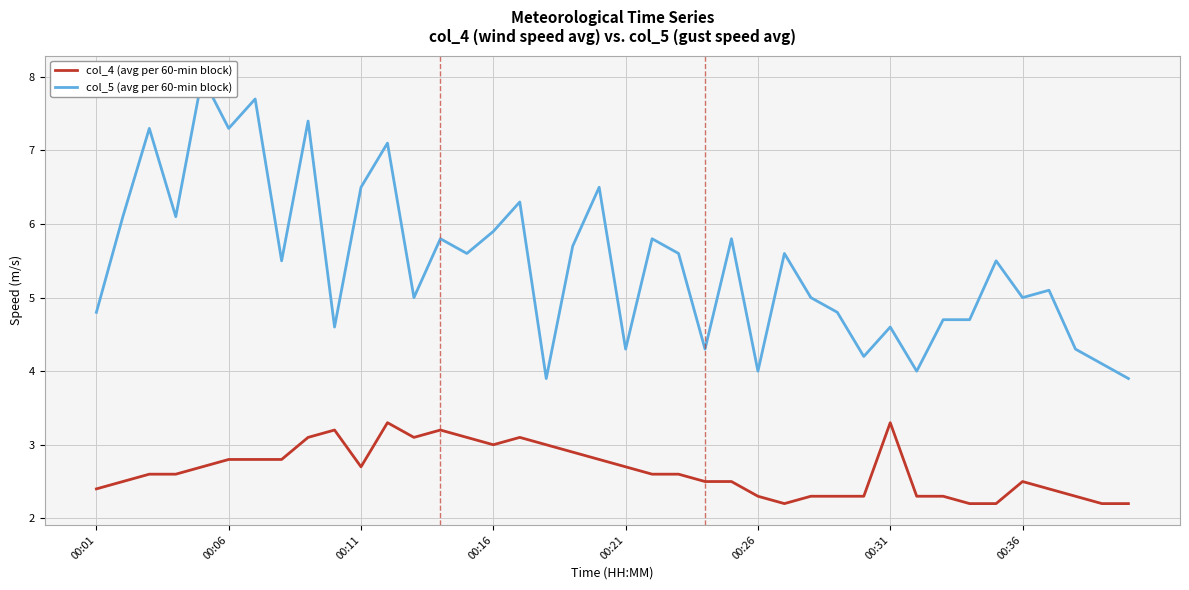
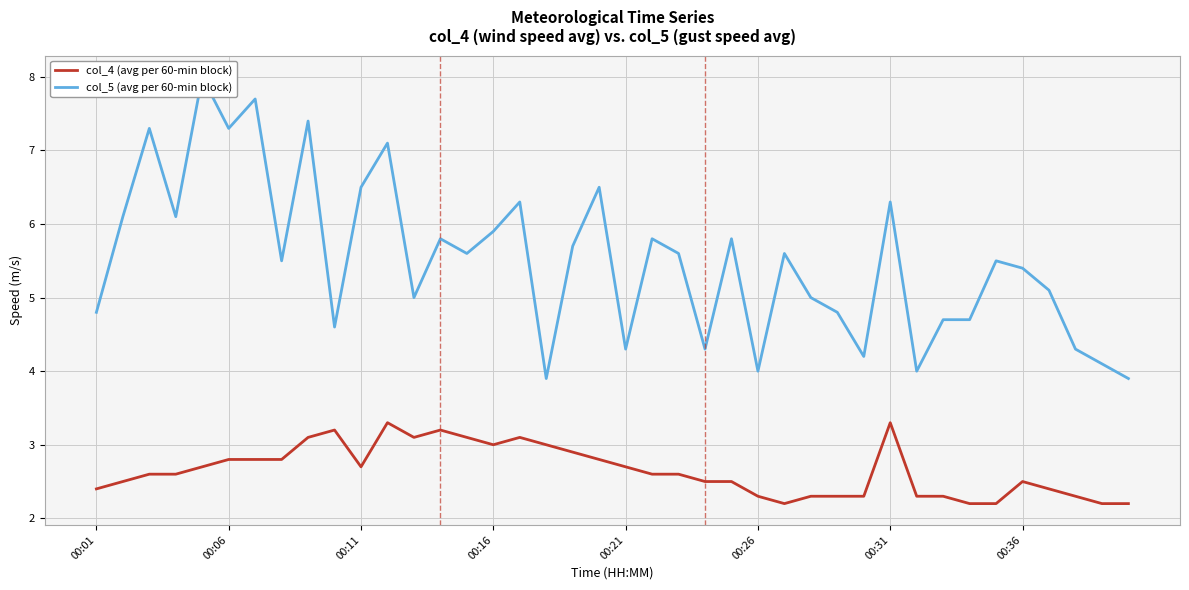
  {
    "col_4 (avg per 60-min block)": {
      "00:01": 2.4,
      "00:06": 2.8,
      "00:11": 2.7,
      "00:16": 3.0,
      "00:21": 2.7,
      "00:26": 2.3,
      "00:31": 3.3,
      "00:36": 2.5
    },
    "col_5 (avg per 60-min block)": {
      "00:01": 4.8,
      "00:06": 7.3,
      "00:11": 6.5,
      "00:16": 5.9,
      "00:21": 4.3,
      "00:26": 4.0,
-     "00:31": 4.6,
-     "00:36": 5.0
+     "00:31": 6.3,
+     "00:36": 5.4
    }
  }
